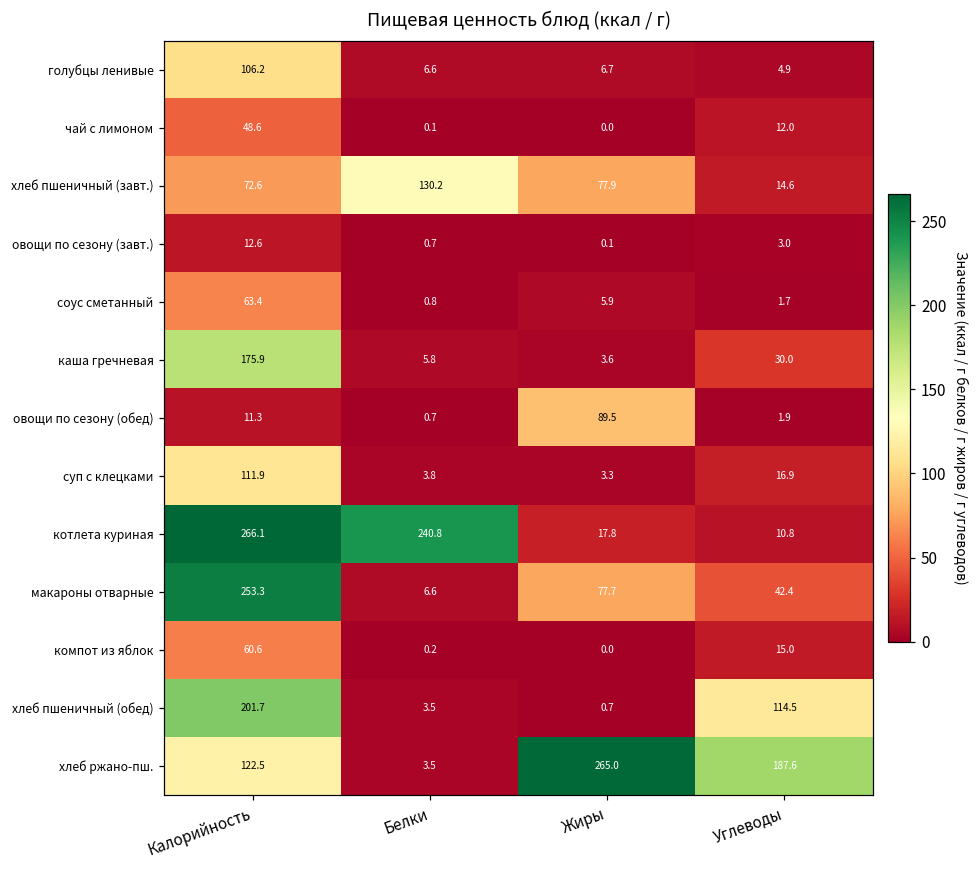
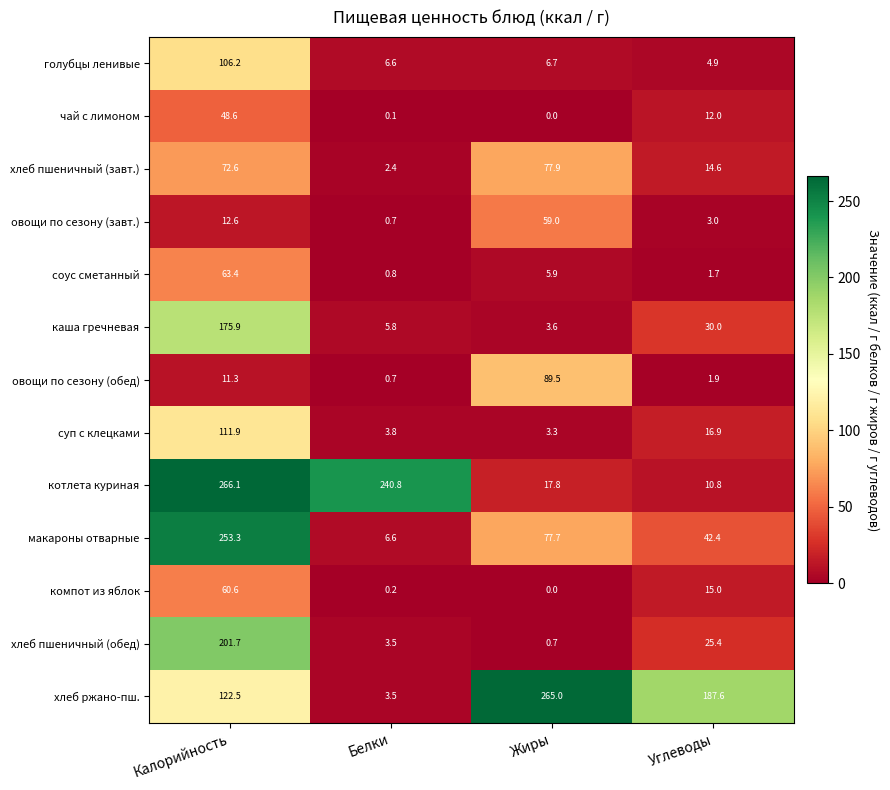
  {
    "голубцы ленивые": {
      "Калорийность": 106.2,
      "Белки": 6.6,
      "Жиры": 6.7,
      "Углеводы": 4.9
    },
    "чай с лимоном": {
      "Калорийность": 48.6,
      "Белки": 0.1,
      "Жиры": 0.0,
      "Углеводы": 12.0
    },
    "хлеб пшеничный (завт.)": {
      "Калорийность": 72.6,
-     "Белки": 130.2,
+     "Белки": 2.4,
      "Жиры": 77.9,
      "Углеводы": 14.6
    },
    "овощи по сезону (завт.)": {
      "Калорийность": 12.6,
      "Белки": 0.7,
-     "Жиры": 0.1,
+     "Жиры": 59.0,
      "Углеводы": 3.0
    },
    "соус сметанный": {
      "Калорийность": 63.4,
      "Белки": 0.8,
      "Жиры": 5.9,
      "Углеводы": 1.7
    },
    "каша гречневая": {
      "Калорийность": 175.9,
      "Белки": 5.8,
      "Жиры": 3.6,
      "Углеводы": 30.0
    },
    "овощи по сезону (обед)": {
      "Калорийность": 11.3,
      "Белки": 0.7,
      "Жиры": 89.5,
      "Углеводы": 1.9
    },
    "суп с клецками": {
      "Калорийность": 111.9,
      "Белки": 3.8,
      "Жиры": 3.3,
      "Углеводы": 16.9
    },
    "котлета куриная": {
      "Калорийность": 266.1,
      "Белки": 240.8,
      "Жиры": 17.8,
      "Углеводы": 10.8
    },
    "макароны отварные": {
      "Калорийность": 253.3,
      "Белки": 6.6,
      "Жиры": 77.7,
      "Углеводы": 42.4
    },
    "компот из яблок": {
      "Калорийность": 60.6,
      "Белки": 0.2,
      "Жиры": 0.0,
      "Углеводы": 15.0
    },
    "хлеб пшеничный (обед)": {
      "Калорийность": 201.7,
      "Белки": 3.5,
      "Жиры": 0.7,
-     "Углеводы": 114.5
+     "Углеводы": 25.4
    },
    "хлеб ржано-пш.": {
      "Калорийность": 122.5,
      "Белки": 3.5,
      "Жиры": 265.0,
      "Углеводы": 187.6
    }
  }
